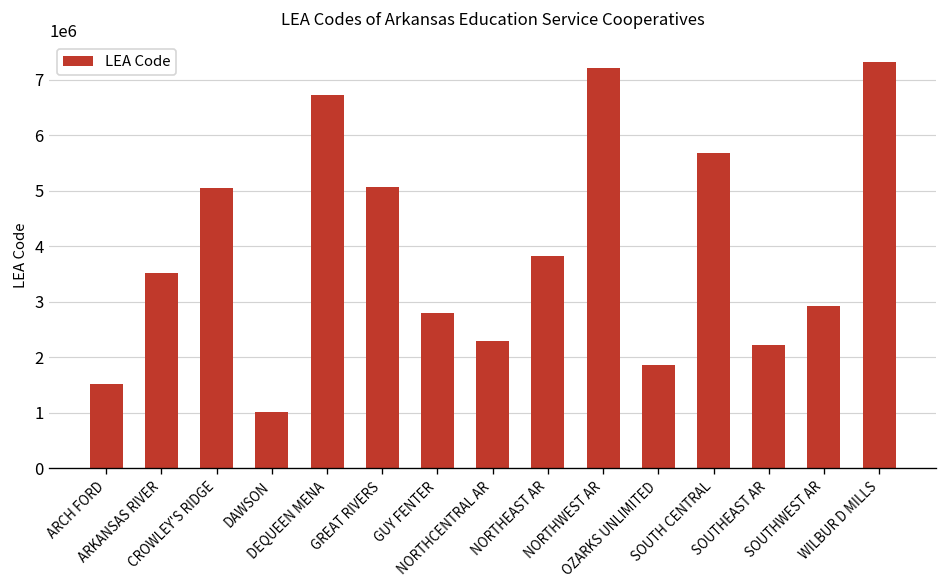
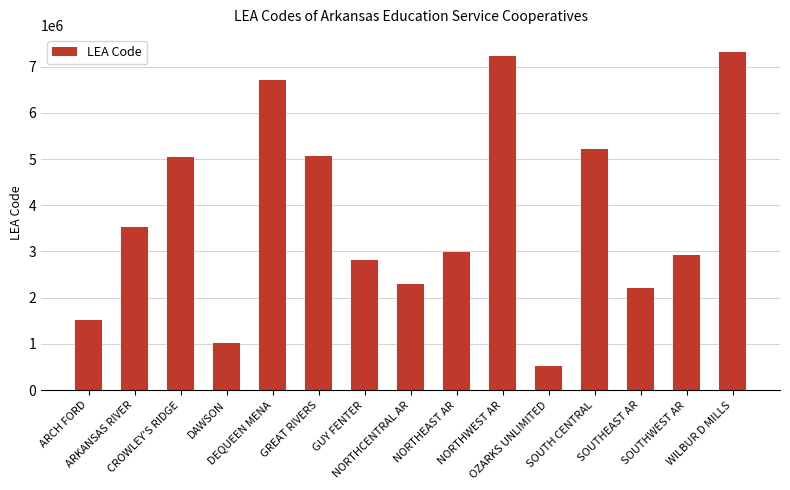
  {
    "ARCH FORD": 1500000,
    "ARKANSAS RIVER": 3500000,
    "CROWLEY'S RIDGE": 5000000,
    "DAWSON": 1000000,
    "DEQUEEN MENA": 6700000,
    "GREAT RIVERS": 5100000,
    "GUY FENTER": 2800000,
    "NORTHCENTRAL AR": 2300000,
-   "NORTHEAST AR": 3800000,
+   "NORTHEAST AR": 3000000,
    "NORTHWEST AR": 7200000,
-   "OZARKS UNLIMITED": 1900000,
-   "SOUTH CENTRAL": 5700000,
+   "OZARKS UNLIMITED": 500000,
+   "SOUTH CENTRAL": 5200000,
    "SOUTHEAST AR": 2200000,
    "SOUTHWEST AR": 2900000,
    "WILBUR D MILLS": 7300000
  }
